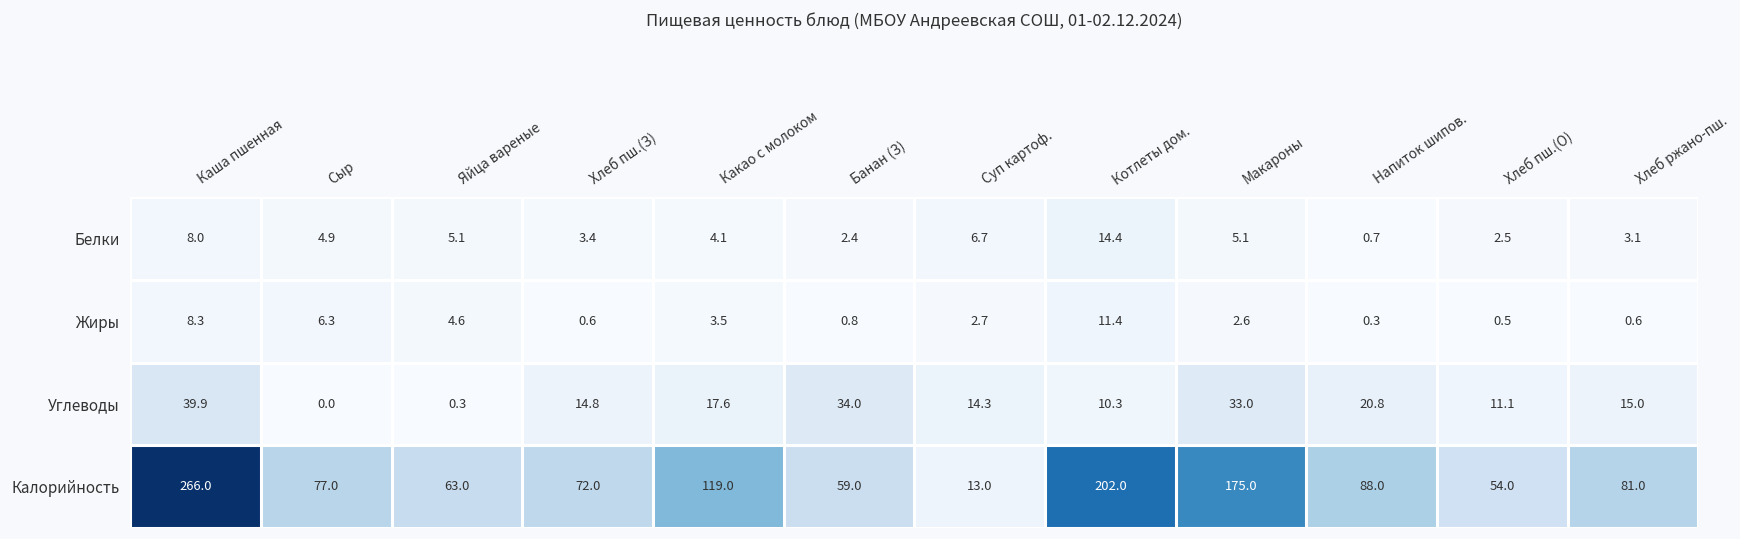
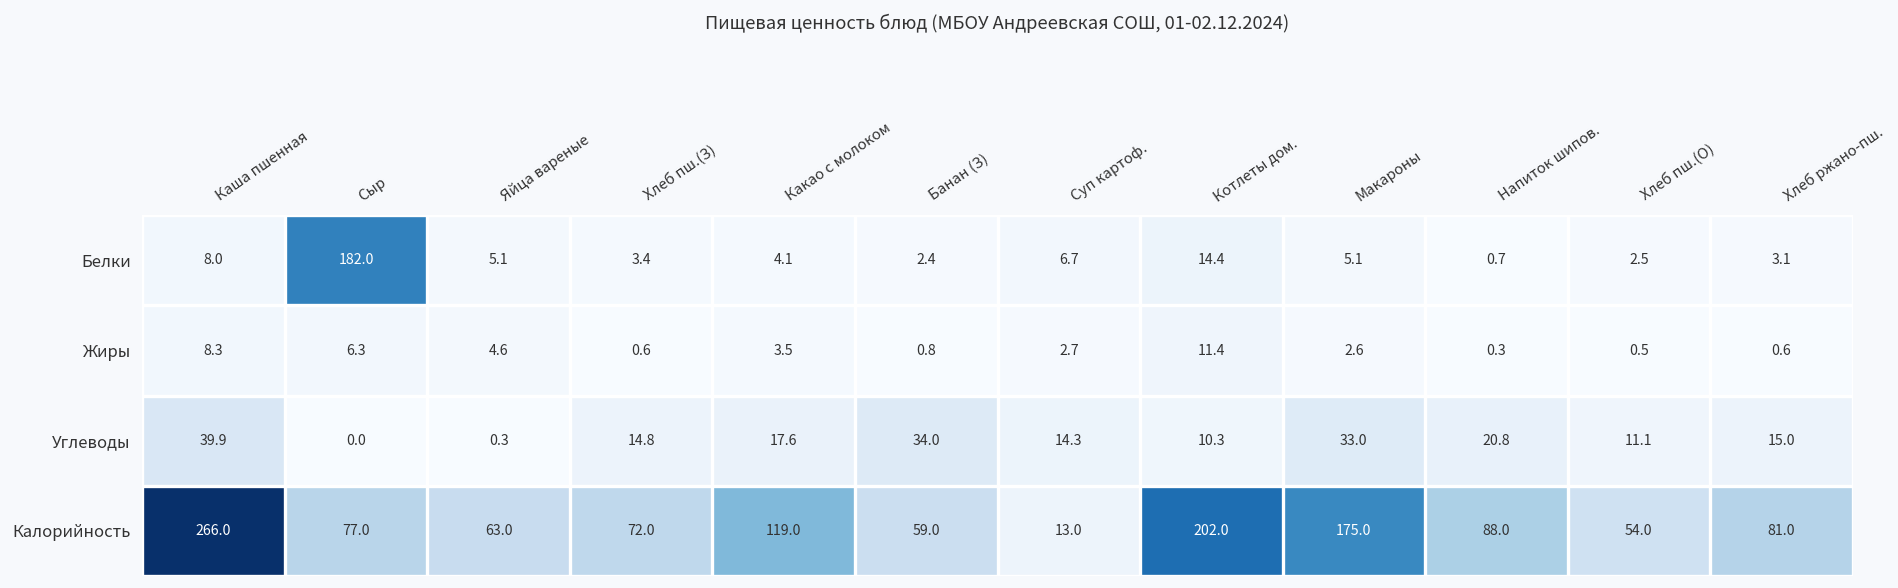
  {
    "Белки": {
      "Каша пшенная": 8.0,
-     "Сыр": 4.9,
+     "Сыр": 182.0,
      "Яйца вареные": 5.1,
      "Хлеб пш.(З)": 3.4,
      "Какао с молоком": 4.1,
      "Банан (З)": 2.4,
      "Суп картоф.": 6.7,
      "Котлеты дом.": 14.4,
      "Макароны": 5.1,
      "Напиток шипов.": 0.7,
      "Хлеб пш.(О)": 2.5,
      "Хлеб ржано-пш.": 3.1
    },
    "Жиры": {
      "Каша пшенная": 8.3,
      "Сыр": 6.3,
      "Яйца вареные": 4.6,
      "Хлеб пш.(З)": 0.6,
      "Какао с молоком": 3.5,
      "Банан (З)": 0.8,
      "Суп картоф.": 2.7,
      "Котлеты дом.": 11.4,
      "Макароны": 2.6,
      "Напиток шипов.": 0.3,
      "Хлеб пш.(О)": 0.5,
      "Хлеб ржано-пш.": 0.6
    },
    "Углеводы": {
      "Каша пшенная": 39.9,
      "Сыр": 0.0,
      "Яйца вареные": 0.3,
      "Хлеб пш.(З)": 14.8,
      "Какао с молоком": 17.6,
      "Банан (З)": 34.0,
      "Суп картоф.": 14.3,
      "Котлеты дом.": 10.3,
      "Макароны": 33.0,
      "Напиток шипов.": 20.8,
      "Хлеб пш.(О)": 11.1,
      "Хлеб ржано-пш.": 15.0
    },
    "Калорийность": {
      "Каша пшенная": 266.0,
      "Сыр": 77.0,
      "Яйца вареные": 63.0,
      "Хлеб пш.(З)": 72.0,
      "Какао с молоком": 119.0,
      "Банан (З)": 59.0,
      "Суп картоф.": 13.0,
      "Котлеты дом.": 202.0,
      "Макароны": 175.0,
      "Напиток шипов.": 88.0,
      "Хлеб пш.(О)": 54.0,
      "Хлеб ржано-пш.": 81.0
    }
  }
